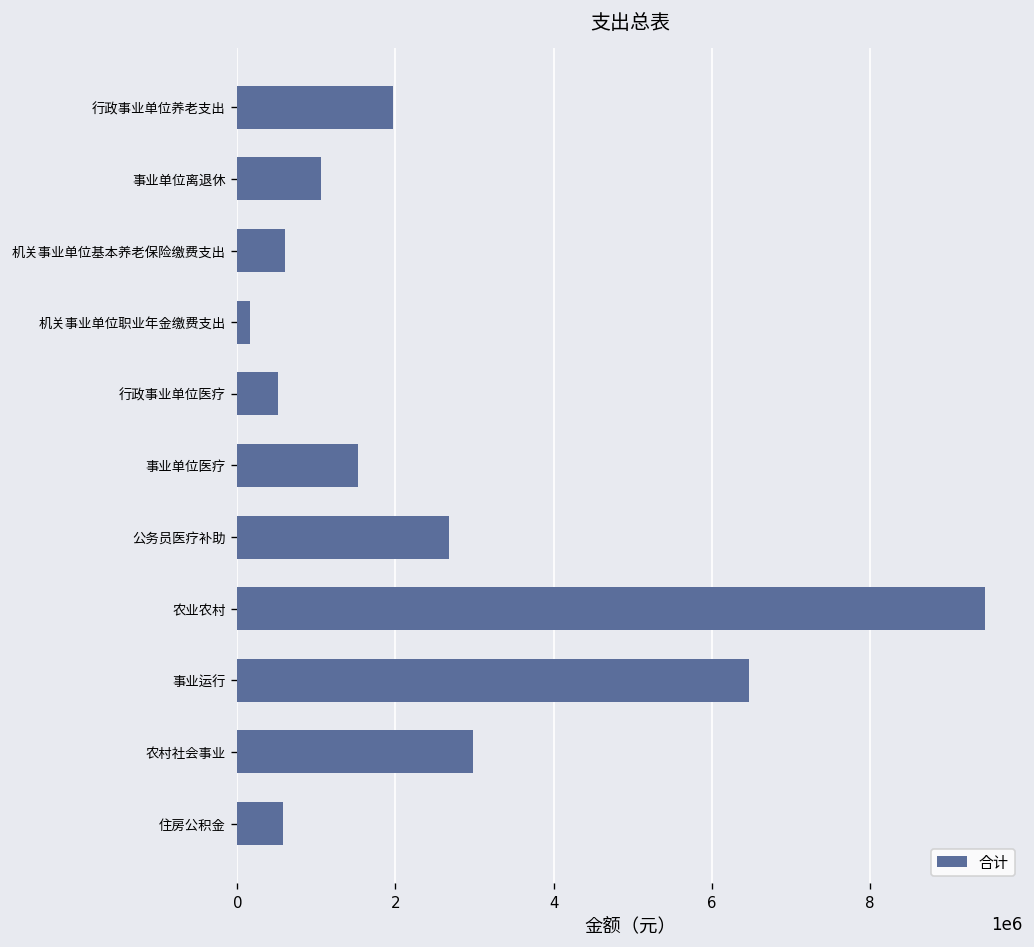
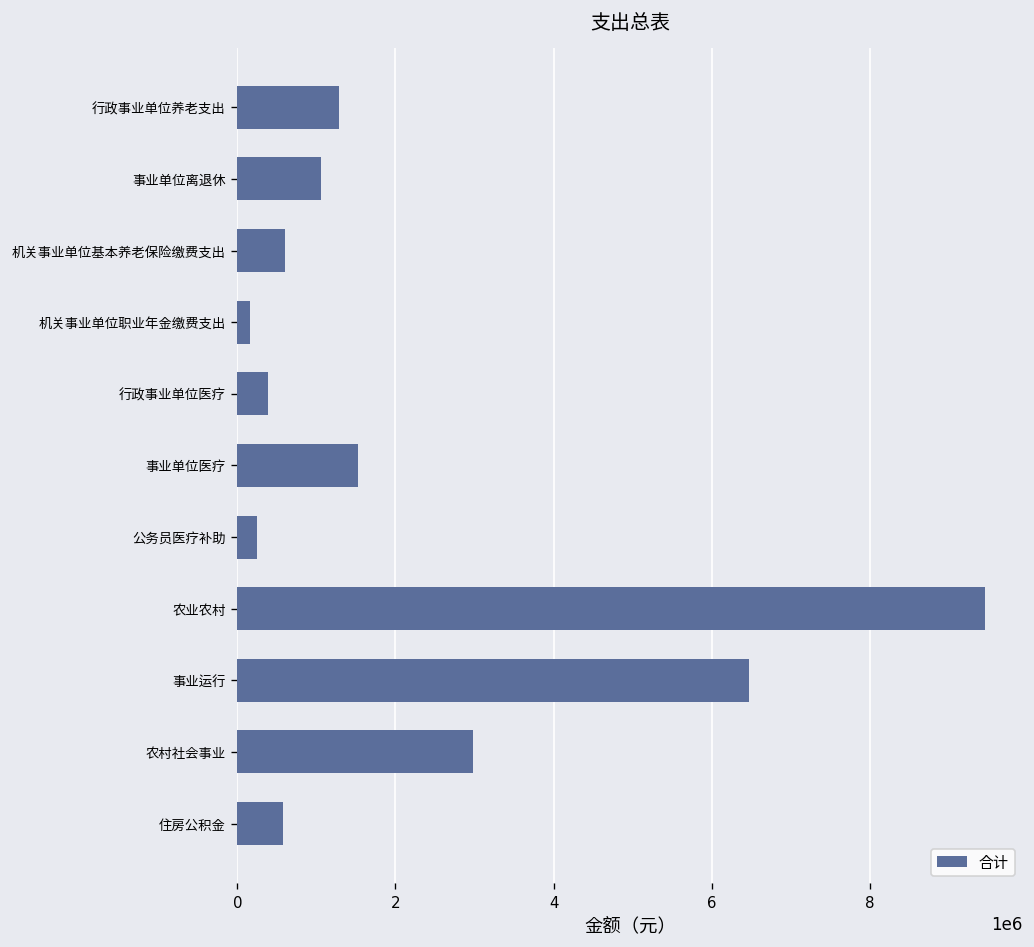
  {
-   "行政事业单位养老支出": 2000000,
+   "行政事业单位养老支出": 1300000,
    "事业单位离退休": 1100000,
    "机关事业单位基本养老保险缴费支出": 600000,
    "机关事业单位职业年金缴费支出": 200000,
-   "行政事业单位医疗": 500000,
+   "行政事业单位医疗": 400000,
    "事业单位医疗": 1500000,
-   "公务员医疗补助": 2700000,
+   "公务员医疗补助": 300000,
    "农业农村": 9500000,
    "事业运行": 6500000,
    "农村社会事业": 3000000,
    "住房公积金": 600000
  }
